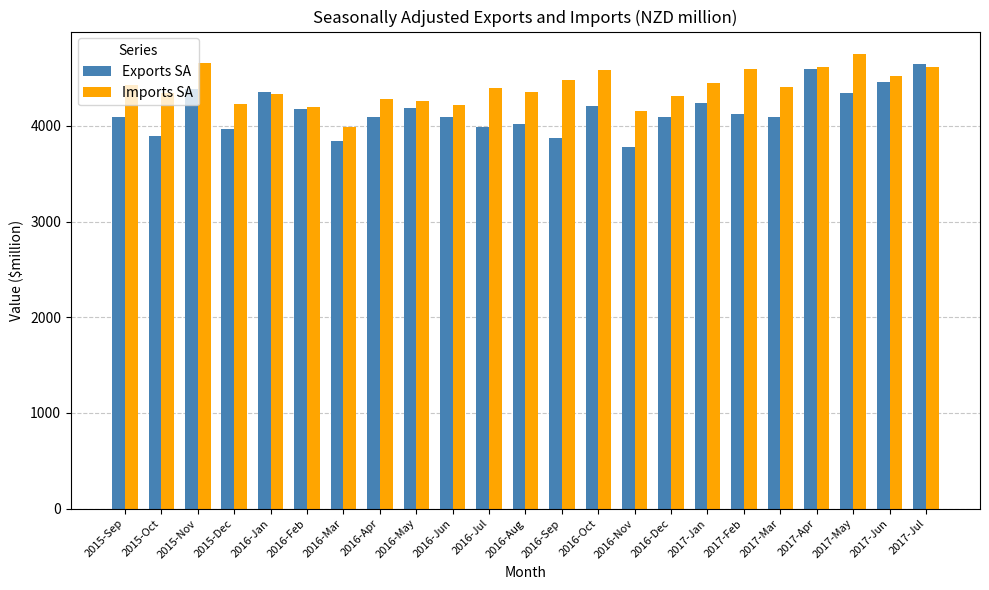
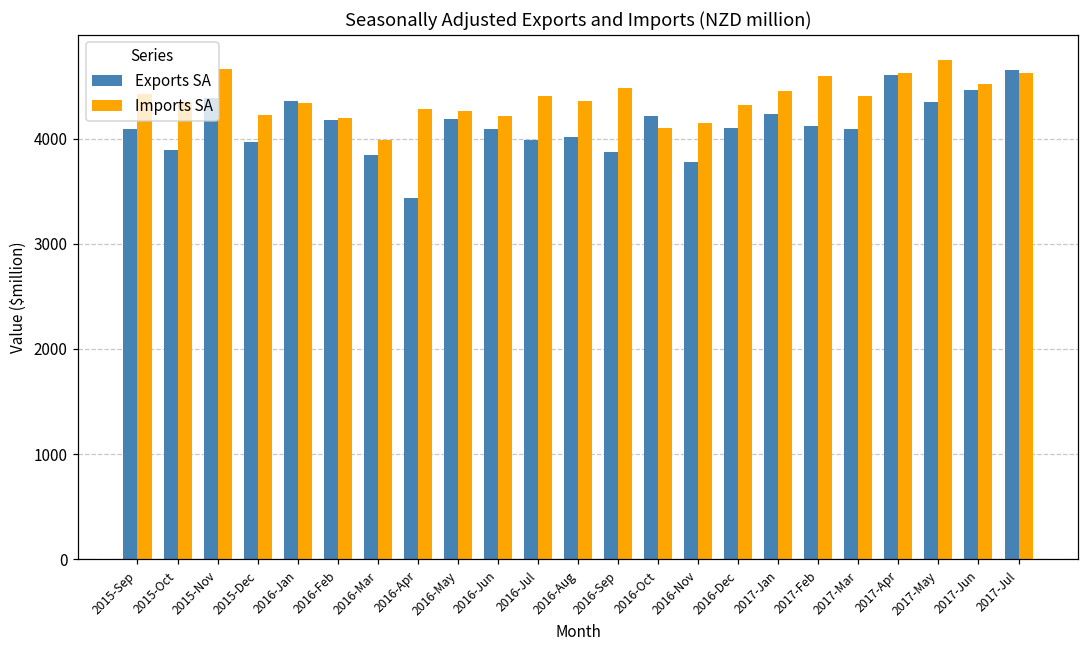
  {
    "Exports SA": {
      "2015-Sep": 4100,
      "2015-Oct": 3900,
      "2015-Dec": 4000,
      "2016-Jan": 4400,
      "2016-Feb": 4200,
      "2016-Mar": 3800,
-     "2016-Apr": 4100,
+     "2016-Apr": 3400,
      "2016-May": 4200,
      "2016-Jun": 4100,
      "2016-Jul": 4000,
      "2016-Aug": 4000,
      "2016-Sep": 3900,
      "2016-Oct": 4200,
      "2016-Nov": 3800,
      "2016-Dec": 4100,
      "2017-Jan": 4200,
      "2017-Feb": 4100,
      "2017-Mar": 4100,
      "2017-Apr": 4600,
      "2017-May": 4300,
      "2017-Jun": 4500,
      "2017-Jul": 4600
    },
    "Imports SA": {
      "2015-Nov": 4700,
      "2015-Dec": 4200,
      "2016-Jan": 4300,
      "2016-Feb": 4200,
      "2016-Mar": 4000,
      "2016-Apr": 4300,
      "2016-May": 4300,
      "2016-Jun": 4200,
      "2016-Jul": 4400,
      "2016-Aug": 4400,
      "2016-Sep": 4500,
-     "2016-Oct": 4600,
+     "2016-Oct": 4100,
      "2016-Nov": 4200,
      "2016-Dec": 4300,
      "2017-Jan": 4500,
      "2017-Feb": 4600,
      "2017-Mar": 4400,
      "2017-Apr": 4600,
      "2017-May": 4700,
      "2017-Jun": 4500,
      "2017-Jul": 4600
    }
  }
